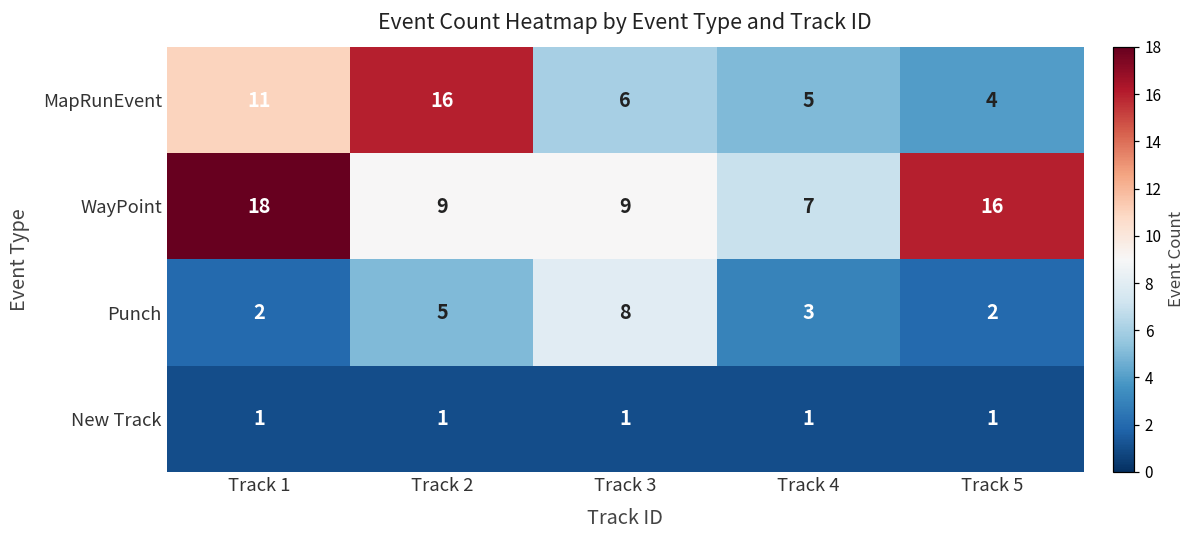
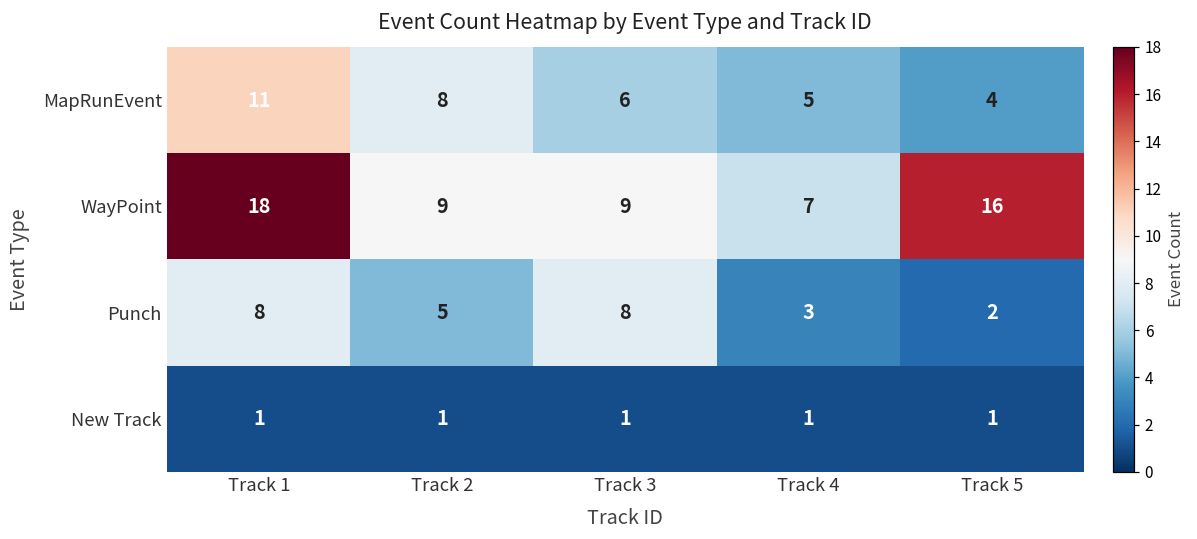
  {
    "MapRunEvent": {
      "Track 1": 11,
-     "Track 2": 16,
+     "Track 2": 8,
      "Track 3": 6,
      "Track 4": 5,
      "Track 5": 4
    },
    "WayPoint": {
      "Track 1": 18,
      "Track 2": 9,
      "Track 3": 9,
      "Track 4": 7,
      "Track 5": 16
    },
    "Punch": {
-     "Track 1": 2,
+     "Track 1": 8,
      "Track 2": 5,
      "Track 3": 8,
      "Track 4": 3,
      "Track 5": 2
    },
    "New Track": {
      "Track 1": 1,
      "Track 2": 1,
      "Track 3": 1,
      "Track 4": 1,
      "Track 5": 1
    }
  }
